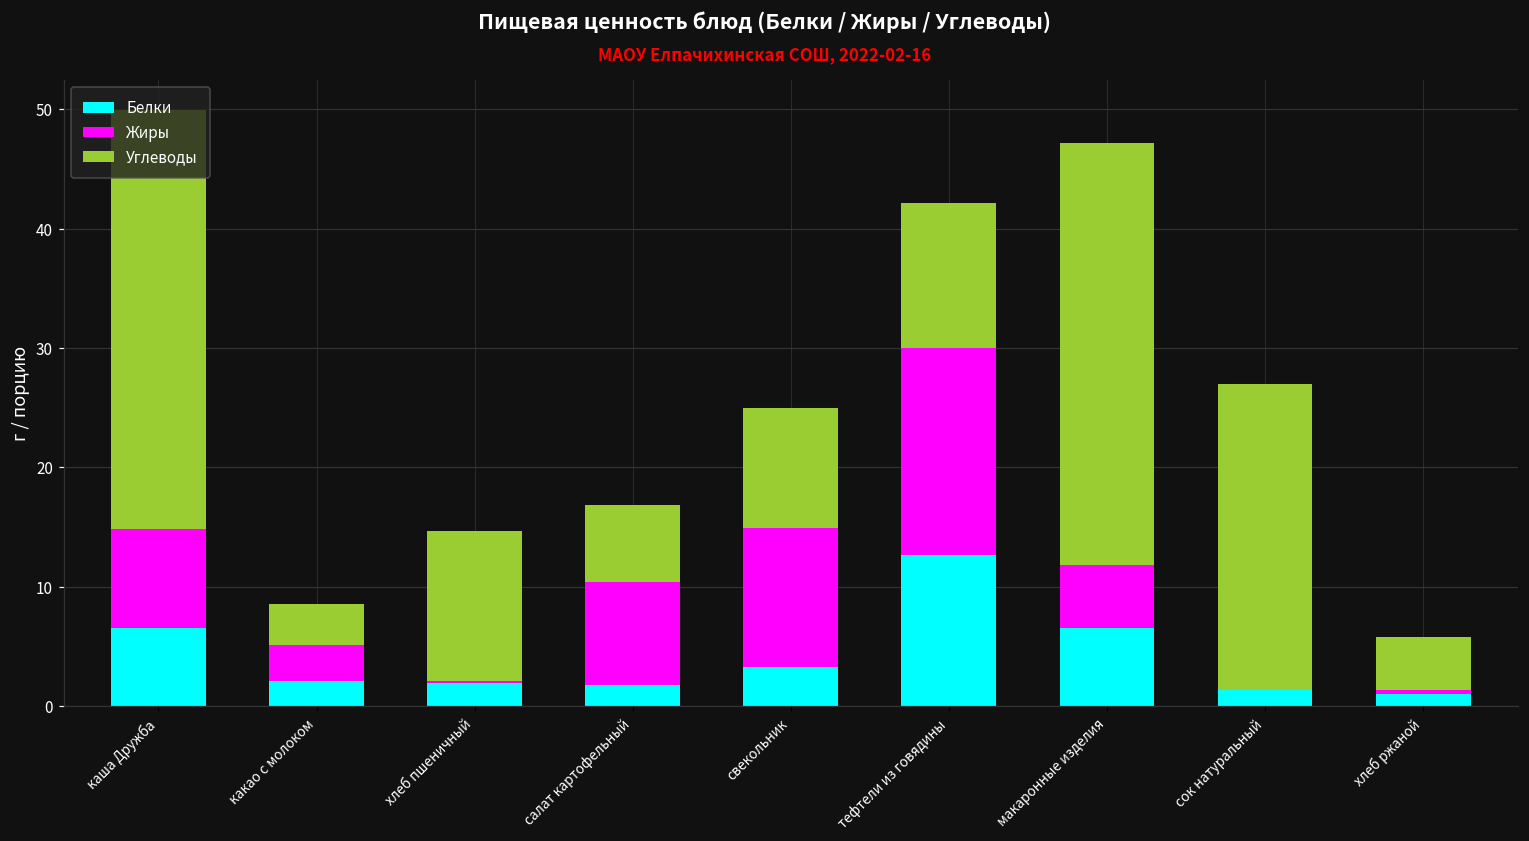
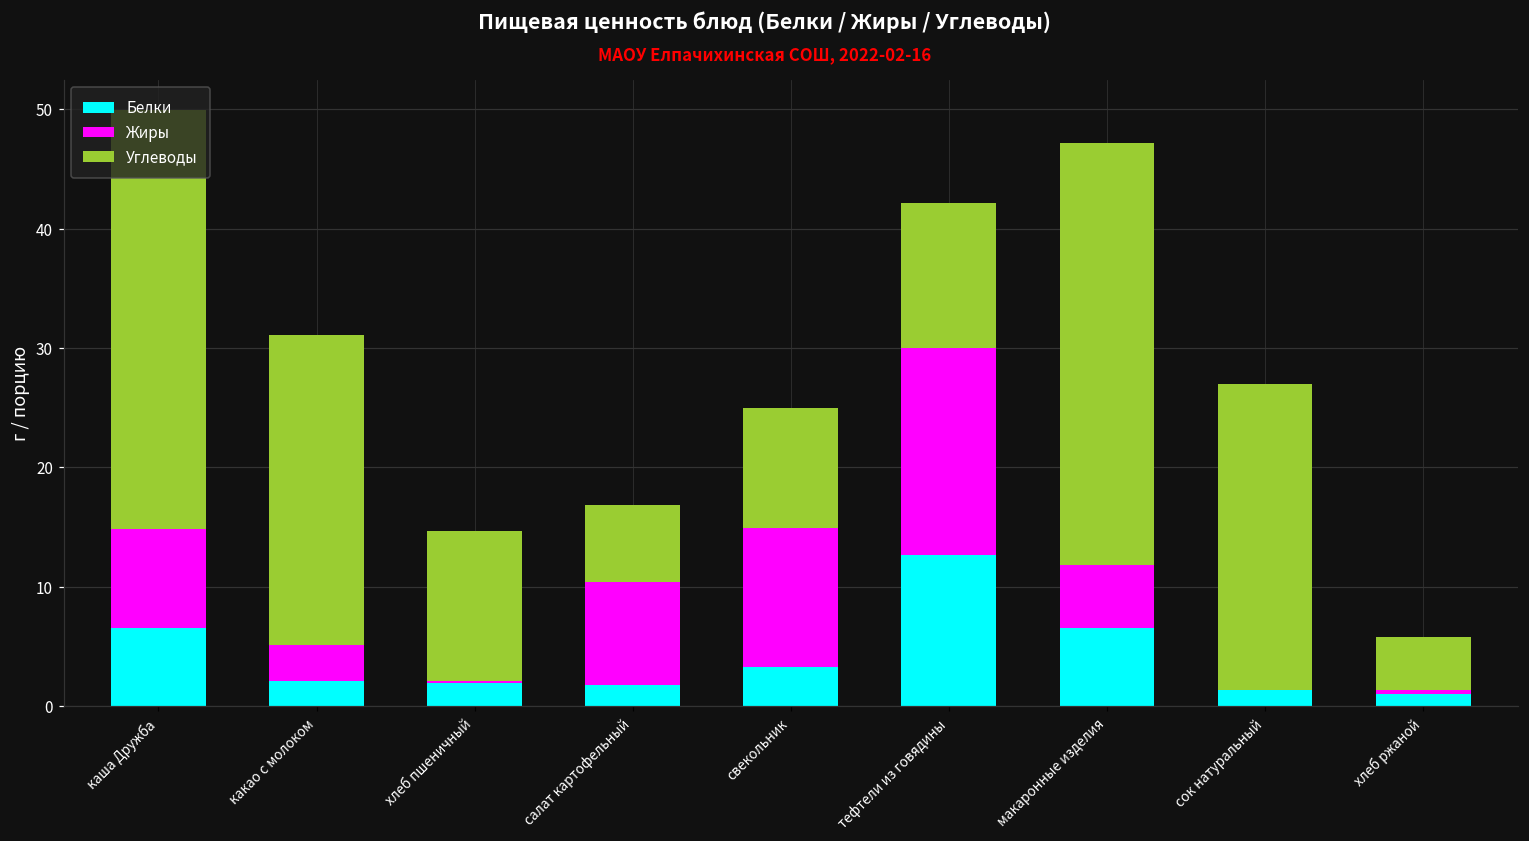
  {
    "Белки": {
      "каша Дружба": 6.6,
      "какао с молоком": 2.2,
      "хлеб пшеничный": 1.9,
      "салат картофельный": 1.8,
      "свекольник": 3.3,
      "тефтели из говядины": 12.6,
      "макаронные изделия": 6.6,
      "сок натуральный": 1.4,
      "хлеб ржаной": 1.0
    },
    "Жиры": {
      "каша Дружба": 8.3,
      "какао с молоком": 3.0,
      "салат картофельный": 8.6,
      "свекольник": 11.6,
      "тефтели из говядины": 17.4,
      "макаронные изделия": 5.3,
      "сок натуральный": 0.0,
      "хлеб ржаной": 0.4
    },
    "Углеводы": {
-     "какао с молоком": 3.4,
+     "какао с молоком": 25.9,
      "хлеб пшеничный": 12.6,
      "салат картофельный": 6.5,
      "свекольник": 10.1,
      "тефтели из говядины": 12.1,
      "макаронные изделия": 35.3,
      "сок натуральный": 25.6,
      "хлеб ржаной": 4.4
    }
  }
